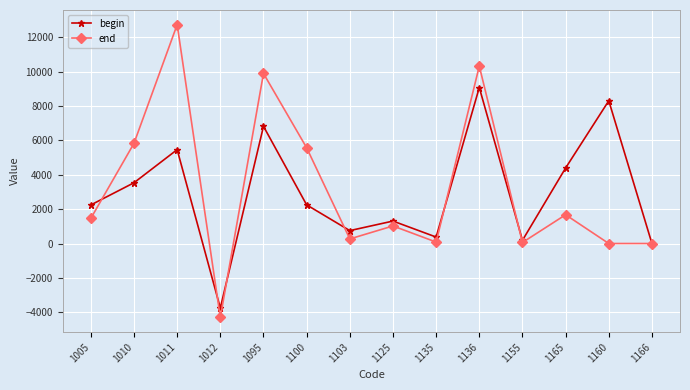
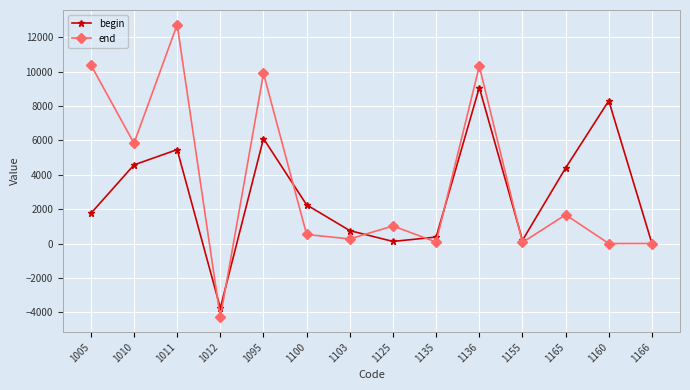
  {
    "begin": {
-     "1005": 2200,
-     "1010": 3500,
+     "1005": 1800,
+     "1010": 4600,
      "1011": 5500,
      "1012": -3800,
-     "1095": 6800,
+     "1095": 6100,
      "1100": 2200,
      "1103": 800,
-     "1125": 1300,
+     "1125": 100,
      "1135": 400,
      "1136": 9100,
      "1165": 4400,
      "1160": 8300
    },
    "end": {
-     "1005": 1500,
+     "1005": 10400,
      "1010": 5800,
      "1011": 12700,
      "1012": -4300,
      "1095": 9900,
-     "1100": 5600,
+     "1100": 500,
      "1103": 300,
      "1125": 1000,
      "1135": 100,
      "1136": 10300,
      "1165": 1700,
      "1160": 0
    }
  }
